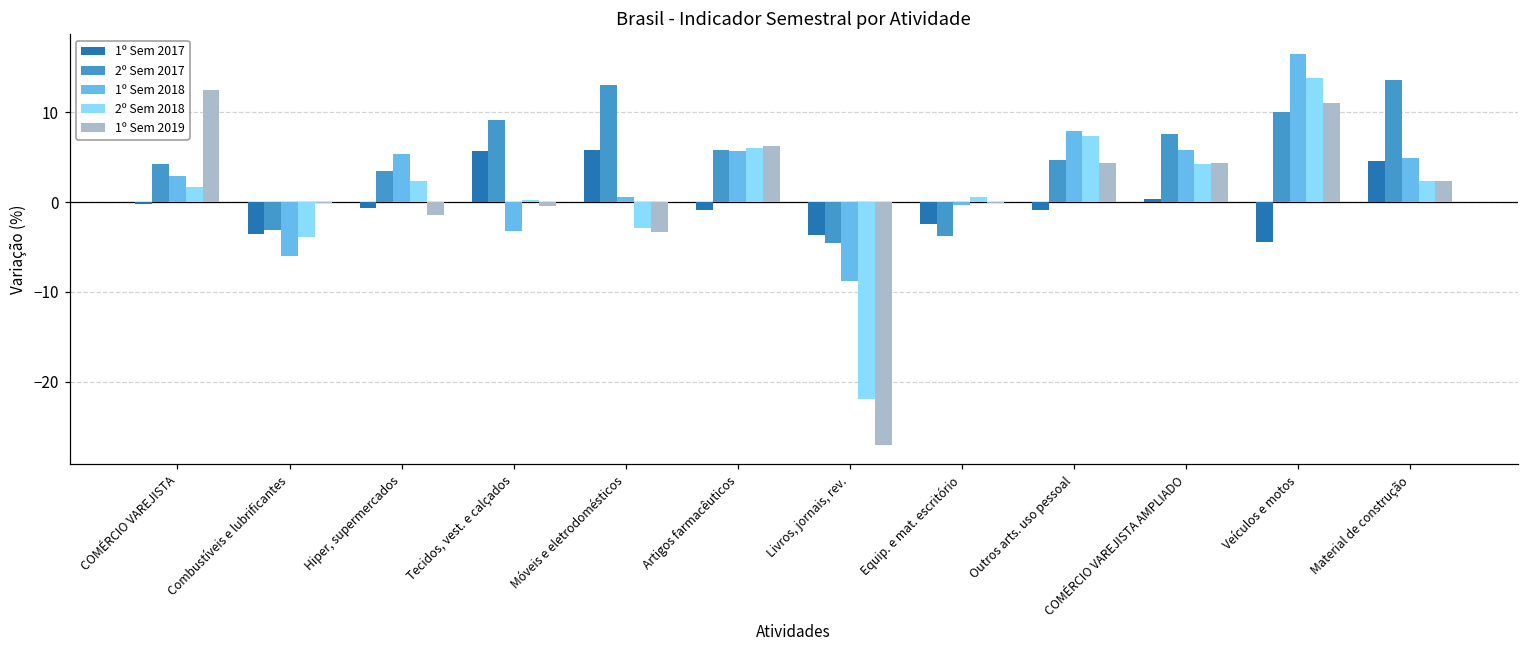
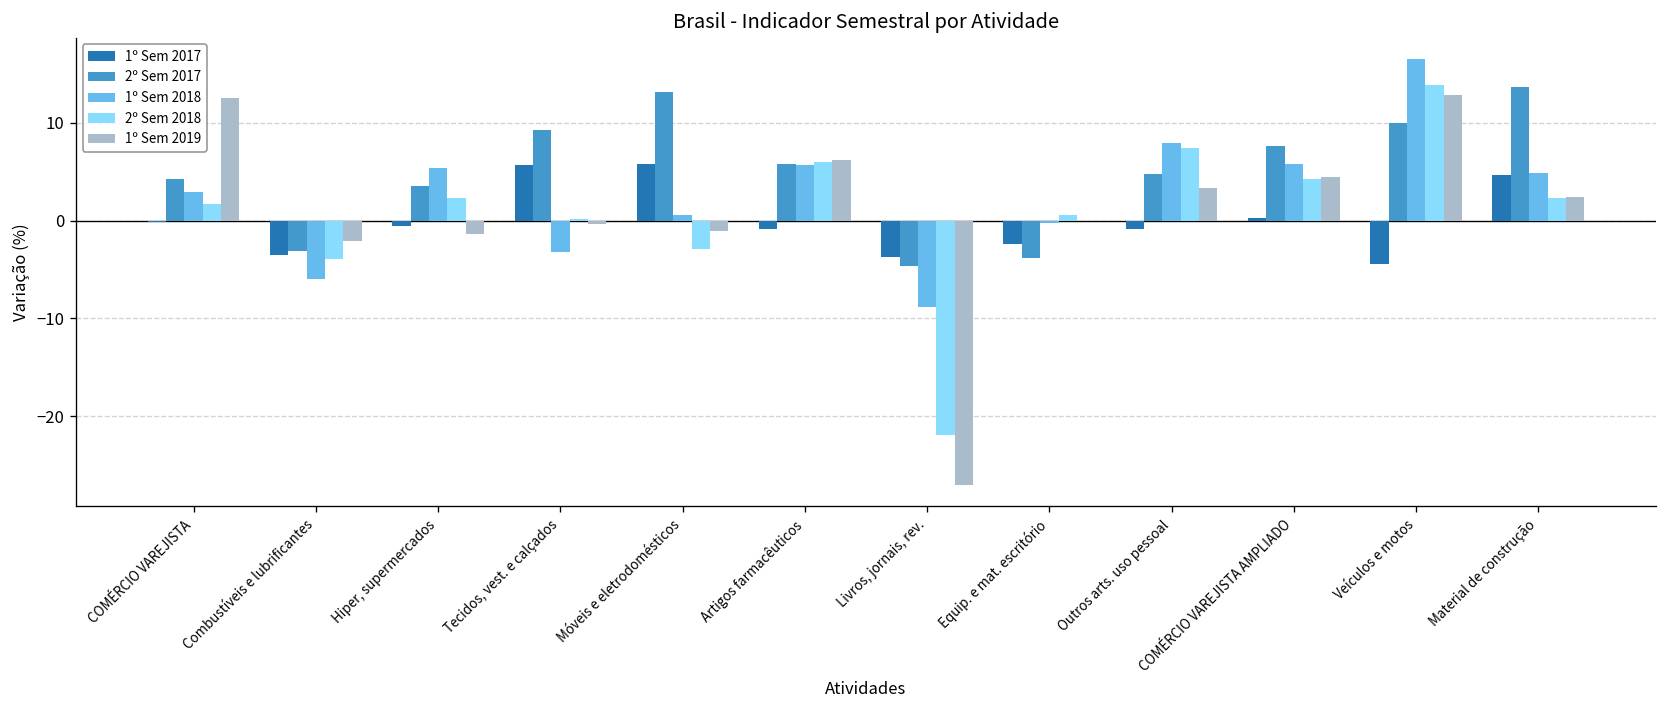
  {
    "1º Sem 2019": {
      "COMÉRCIO VAREJISTA": 13,
-     "Combustíveis e lubrificantes": 0,
+     "Combustíveis e lubrificantes": -2,
      "Hiper, supermercados": -1,
      "Tecidos, vest. e calçados": 0,
-     "Móveis e eletrodomésticos": -3,
+     "Móveis e eletrodomésticos": -1,
      "Artigos farmacêuticos": 6,
      "Livros, jornais, rev.": -27,
-     "Outros arts. uso pessoal": 4,
+     "Outros arts. uso pessoal": 3,
      "COMÉRCIO VAREJISTA AMPLIADO": 4,
-     "Veículos e motos": 11,
+     "Veículos e motos": 13,
      "Material de construção": 2
    }
  }
